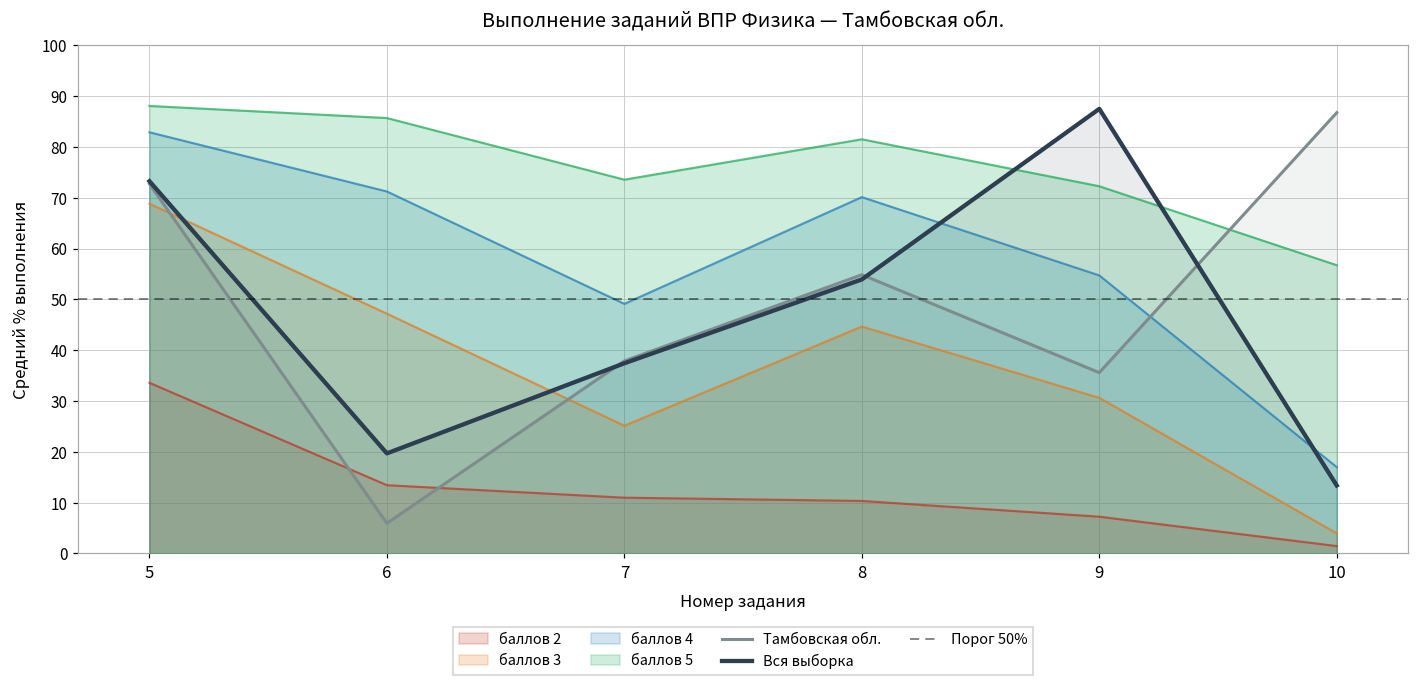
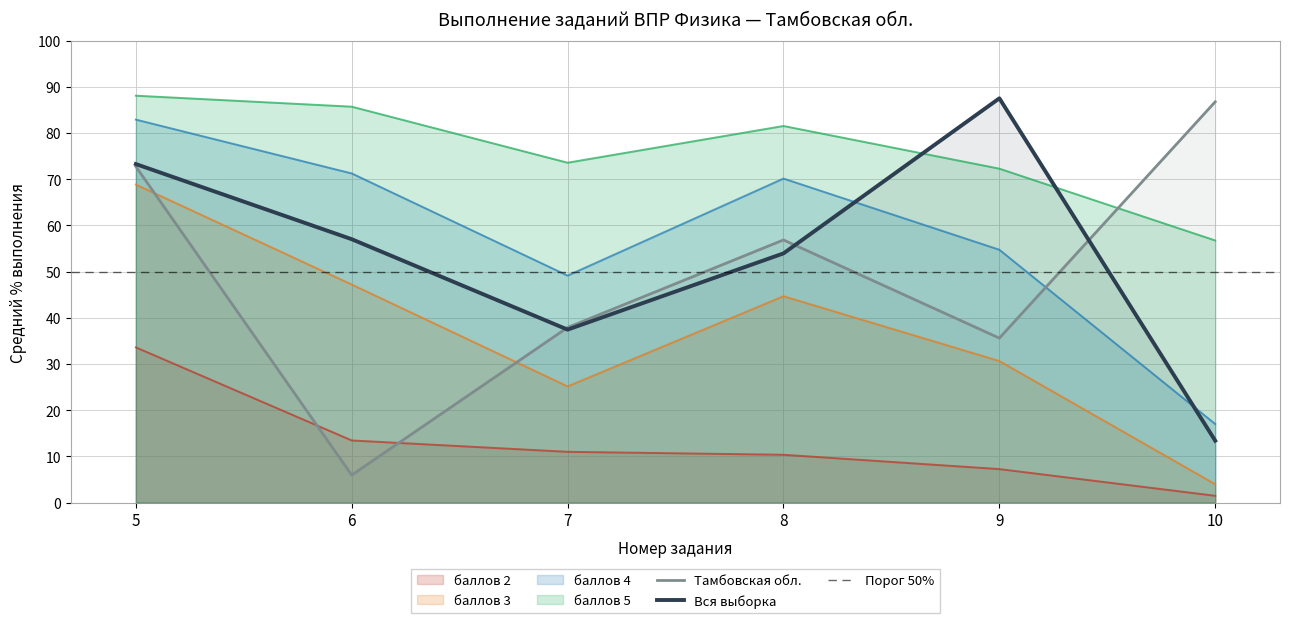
  {
    "Тамбовская обл.": {
      "6": 6,
-     "8": 55,
+     "8": 57,
      "9": 36,
      "10": 87
    },
    "Вся выборка": {
-     "6": 20,
+     "6": 57,
      "8": 54,
      "9": 88,
      "10": 13
    }
  }
